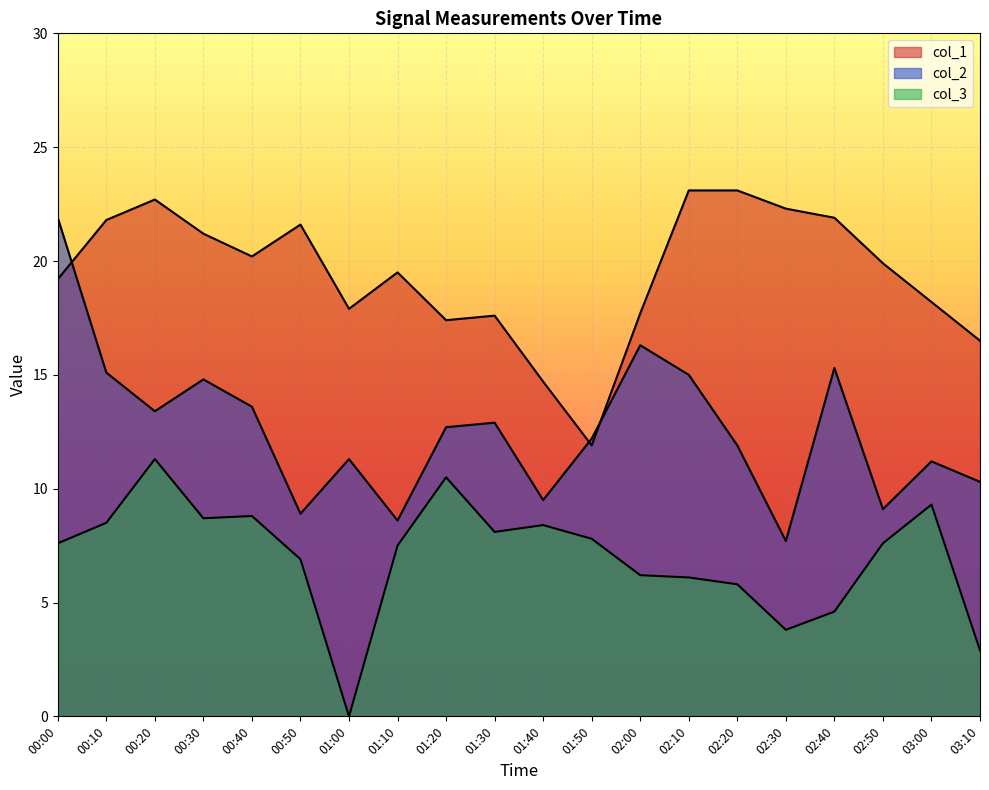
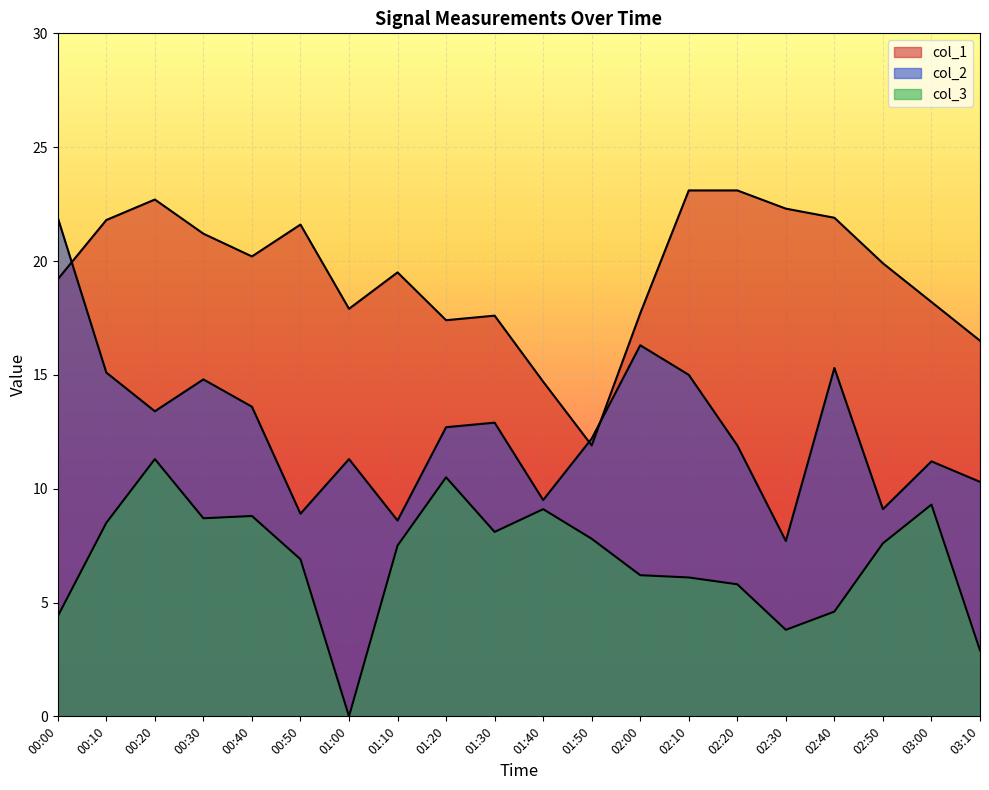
  {
    "col_1": {
      "00:00": 19.2,
      "00:10": 21.8,
      "00:20": 22.7,
      "00:30": 21.2,
      "00:40": 20.2,
      "00:50": 21.6,
      "01:00": 17.9,
      "01:10": 19.5,
      "01:20": 17.4,
      "01:30": 17.6,
      "01:40": 14.7,
      "01:50": 11.9,
      "02:00": 17.7,
      "02:10": 23.1,
      "02:20": 23.1,
      "02:30": 22.3,
      "02:40": 21.9,
      "02:50": 19.9,
      "03:00": 18.2,
      "03:10": 16.5
    },
    "col_2": {
      "00:00": 21.9,
      "00:10": 15.1,
      "00:20": 13.4,
      "00:30": 14.8,
      "00:40": 13.6,
      "00:50": 8.9,
      "01:00": 11.3,
      "01:10": 8.6,
      "01:20": 12.7,
      "01:30": 12.9,
      "01:40": 9.5,
      "01:50": 12.2,
      "02:00": 16.3,
      "02:10": 15.0,
      "02:20": 11.9,
      "02:30": 7.7,
      "02:40": 15.3,
      "02:50": 9.1,
      "03:00": 11.2,
      "03:10": 10.3
    },
    "col_3": {
-     "00:00": 7.6,
+     "00:00": 4.4,
      "00:10": 8.5,
      "00:20": 11.3,
      "00:30": 8.7,
      "00:40": 8.8,
      "00:50": 6.9,
      "01:00": 0.0,
      "01:10": 7.5,
      "01:20": 10.5,
      "01:30": 8.1,
-     "01:40": 8.4,
+     "01:40": 9.1,
      "01:50": 7.8,
      "02:00": 6.2,
      "02:10": 6.1,
      "02:20": 5.8,
      "02:30": 3.8,
      "02:40": 4.6,
      "02:50": 7.6,
      "03:00": 9.3,
      "03:10": 2.9
    }
  }
